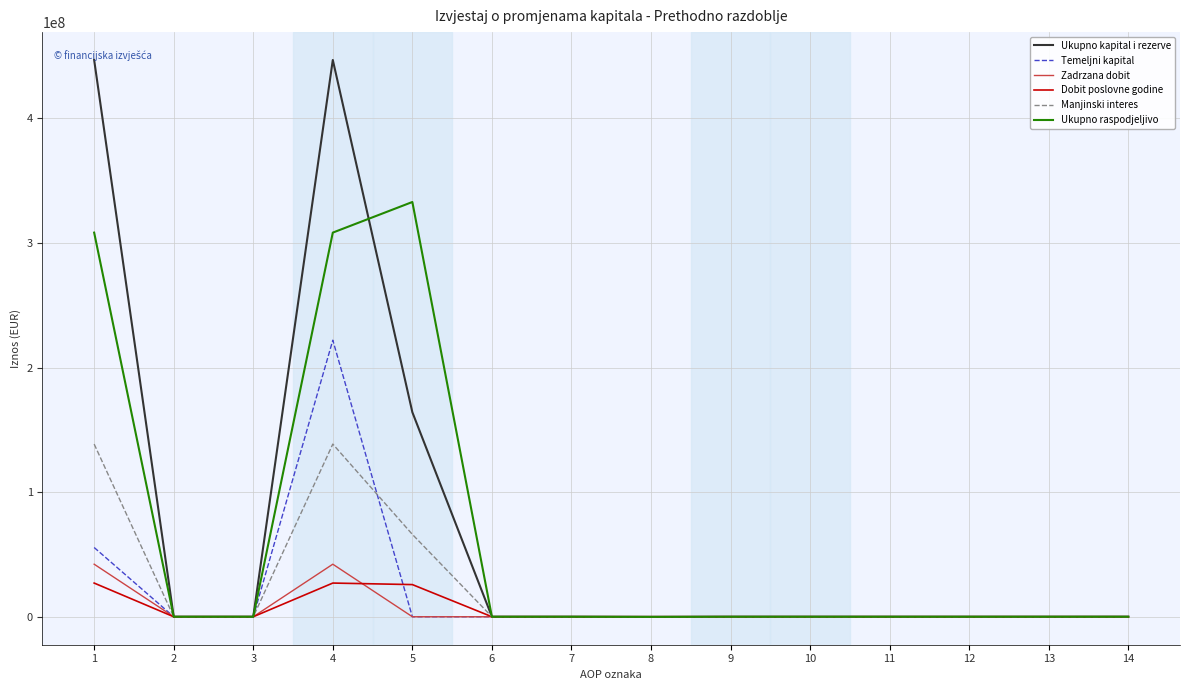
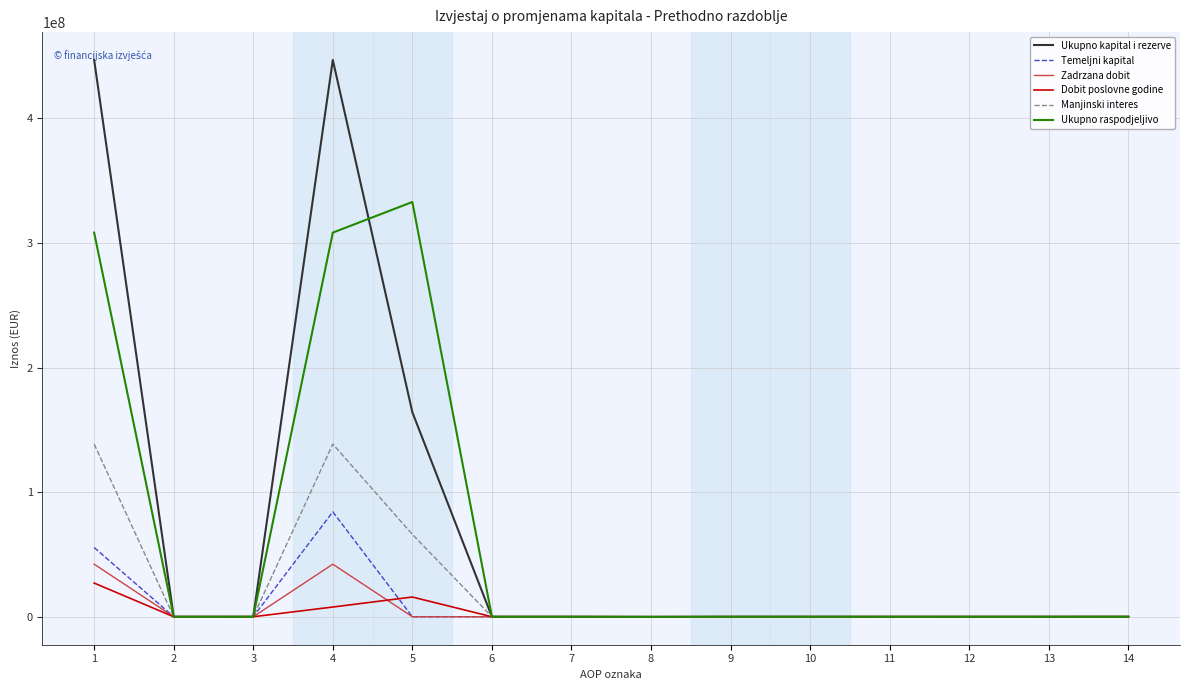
  {
    "Ukupno kapital i rezerve": {
      "1": 447000000,
      "4": 447000000,
      "5": 164000000
    },
    "Temeljni kapital": {
      "1": 56000000,
-     "4": 222000000
+     "4": 84000000
    },
    "Zadrzana dobit": {
      "1": 42000000,
      "4": 42000000
    },
    "Dobit poslovne godine": {
      "1": 27000000,
-     "4": 27000000,
-     "5": 26000000
+     "4": 8000000,
+     "5": 16000000
    },
    "Manjinski interes": {
      "1": 139000000,
      "4": 139000000,
      "5": 66000000
    },
    "Ukupno raspodjeljivo": {
      "1": 308000000,
      "4": 308000000,
      "5": 333000000
    }
  }
